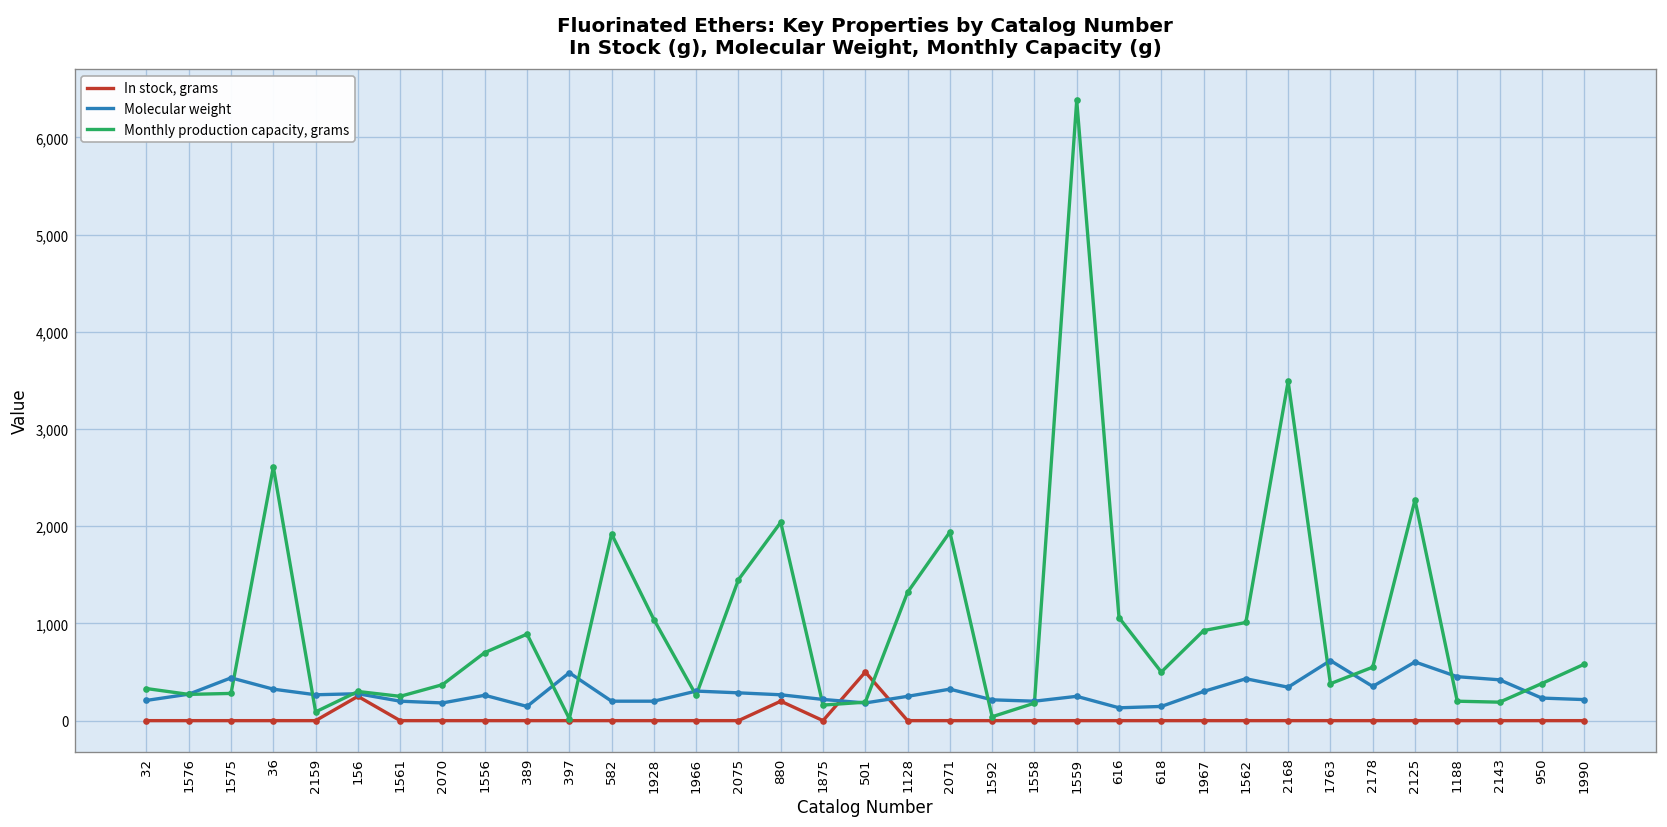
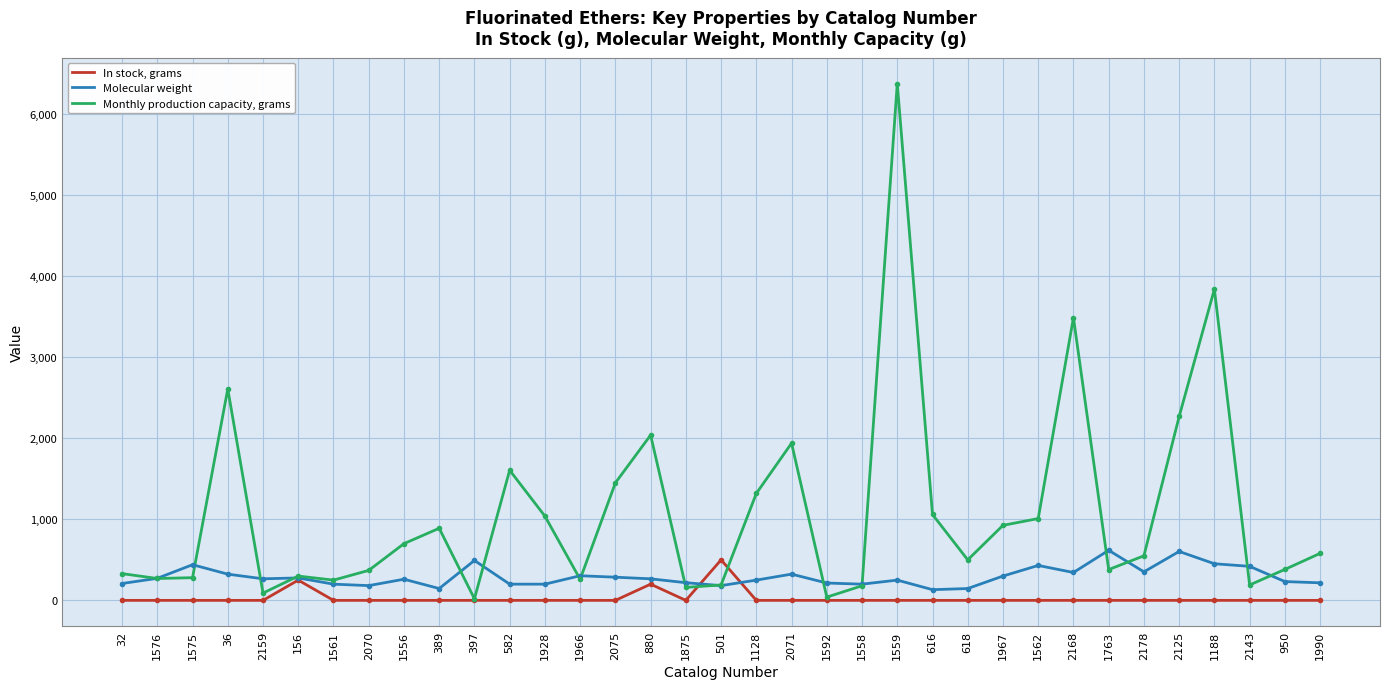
  {
    "In stock, grams": {
      "32": "0",
      "1576": "0",
      "1575": "0",
      "36": "0",
      "2159": "0",
      "1561": "0",
      "2070": "0",
      "1556": "0",
      "389": "0",
      "582": "0",
      "1928": "0",
      "1966": "0",
      "2075": "0",
      "880": "200",
      "1875": "0",
      "501": "500",
      "1128": "0",
      "2071": "0",
      "1592": "0",
      "1558": "0",
      "1559": "0",
      "616": "0",
      "618": "0",
      "1967": "0",
      "1562": "0",
      "2168": "0",
      "1763": "0",
      "2178": "0",
      "2125": "0",
      "1188": "0",
      "2143": "0",
      "950": "0",
      "1990": "0"
    },
    "Molecular weight": {
      "32": "200",
      "1575": "400",
      "36": "300",
      "2159": "300",
      "1561": "200",
      "2070": "200",
      "1556": "300",
      "389": "100",
      "397": "500",
      "582": "200",
      "1928": "200",
      "1966": "300",
      "2075": "300",
      "880": "300",
      "1875": "200",
      "1128": "300",
      "2071": "300",
      "1592": "200",
      "1559": "300",
      "616": "100",
      "618": "100",
      "1967": "300",
      "1562": "400",
      "2168": "300",
      "1763": "600",
      "2178": "400",
      "2125": "600",
      "1188": "500",
      "2143": "400",
      "950": "200",
      "1990": "200"
    },
    "Monthly production capacity, grams": {
      "32": "300",
      "1575": "300",
      "36": "2,600",
      "2159": "100",
      "1561": "300",
      "2070": "400",
      "1556": "700",
      "389": "900",
-     "582": "1,900",
+     "582": "1,600",
      "1928": "1,000",
      "1966": "300",
      "2075": "1,500",
      "880": "2,000",
      "1875": "200",
      "1128": "1,300",
      "2071": "1,900",
      "1592": "0",
      "1559": "6,400",
      "616": "1,100",
      "618": "500",
      "1967": "900",
      "1562": "1,000",
      "2168": "3,500",
      "1763": "400",
      "2178": "600",
      "2125": "2,300",
-     "1188": "200",
+     "1188": "3,800",
      "2143": "200",
      "950": "400",
      "1990": "600"
    }
  }
